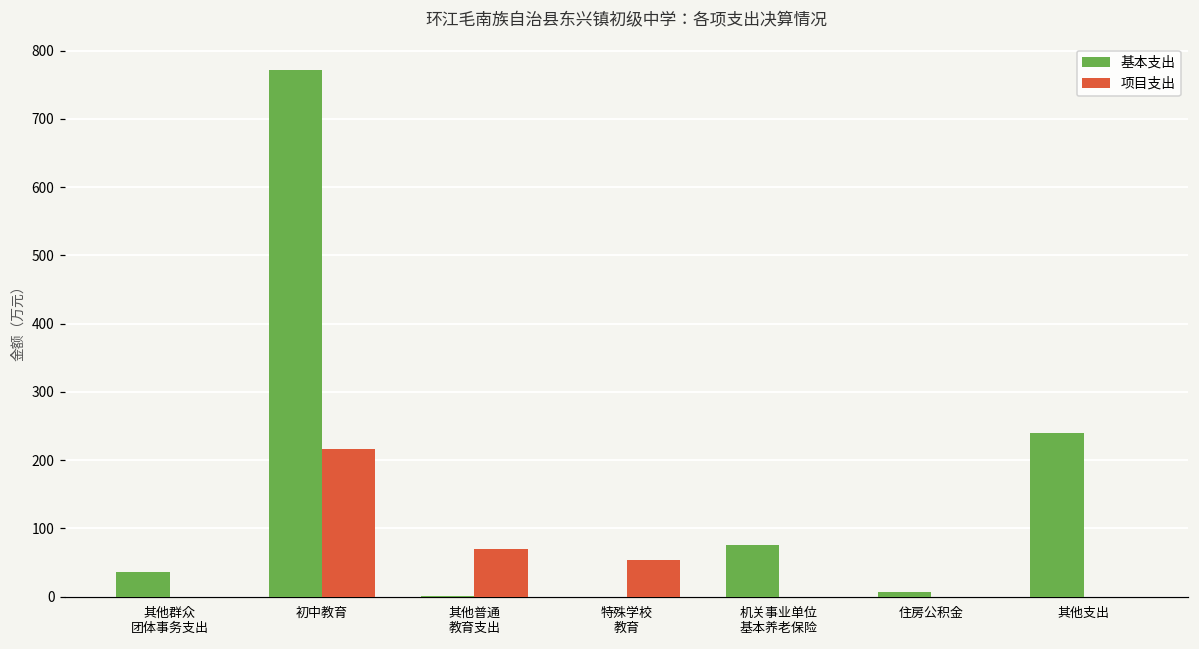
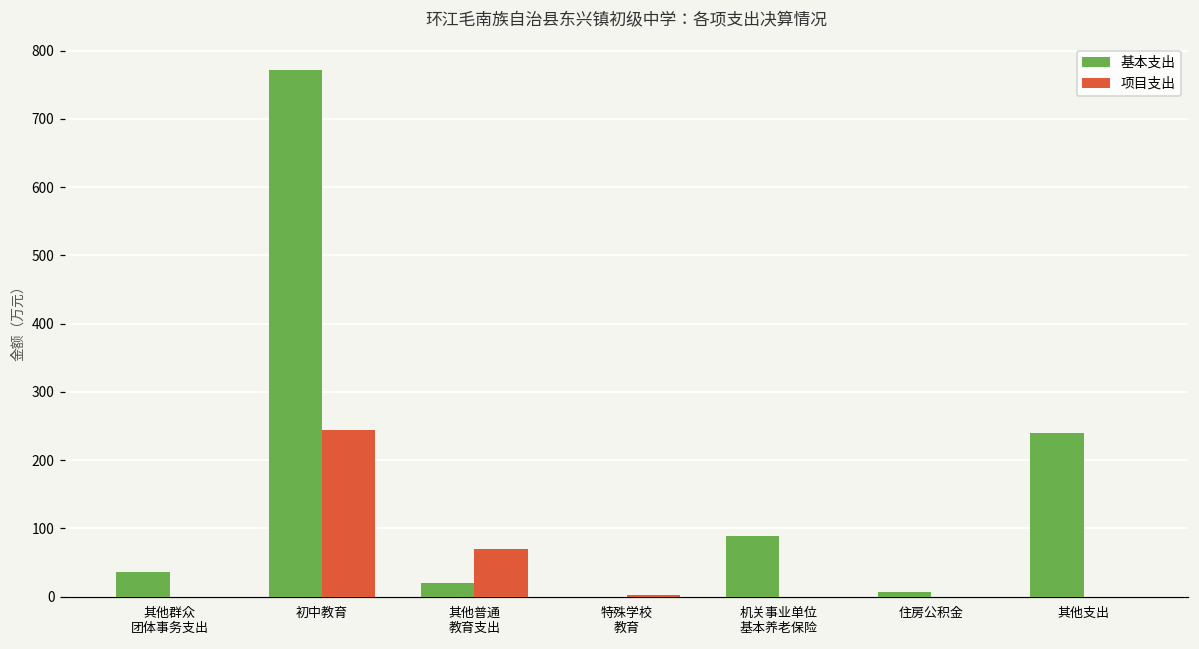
  {
    "基本支出": {
      "其他群众 团体事务支出": 40,
      "初中教育": 770,
-     "其他普通 教育支出": 0,
+     "其他普通 教育支出": 20,
      "特殊学校 教育": 0,
-     "机关事业单位 基本养老保险": 80,
+     "机关事业单位 基本养老保险": 90,
      "住房公积金": 10,
      "其他支出": 240
    },
    "项目支出": {
      "其他群众 团体事务支出": 0,
-     "初中教育": 220,
+     "初中教育": 240,
      "其他普通 教育支出": 70,
-     "特殊学校 教育": 50,
+     "特殊学校 教育": 0,
      "机关事业单位 基本养老保险": 0,
      "住房公积金": 0,
      "其他支出": 0
    }
  }
